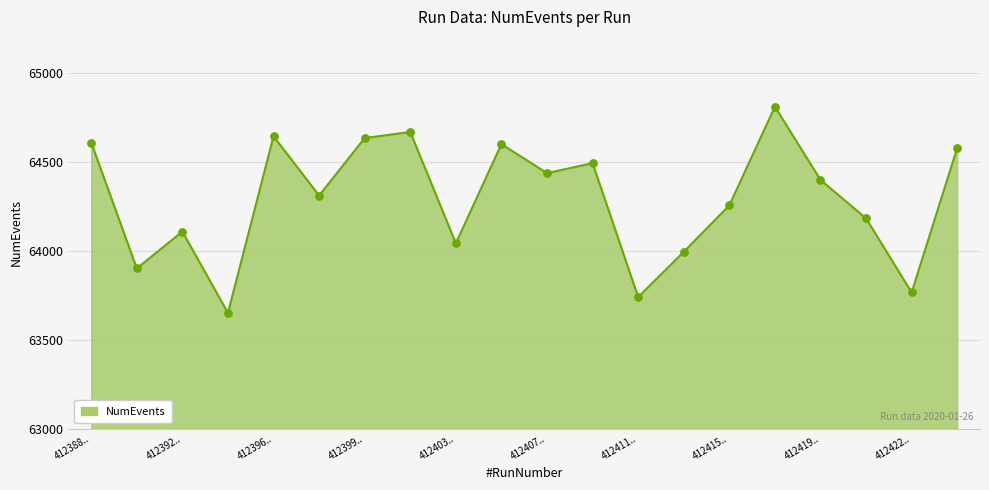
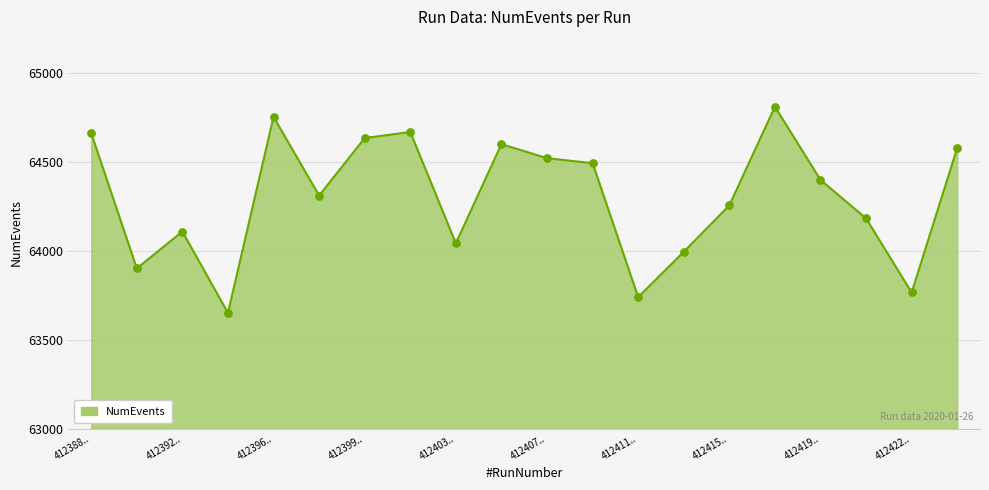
  {
-   "412388..": 64610,
+   "412388..": 64660,
    "412392..": 64110,
-   "412396..": 64640,
+   "412396..": 64750,
    "412399..": 64630,
    "412403..": 64040,
-   "412407..": 64440,
+   "412407..": 64520,
    "412411..": 63740,
    "412415..": 64250,
    "412419..": 64400,
    "412422..": 63770
  }
